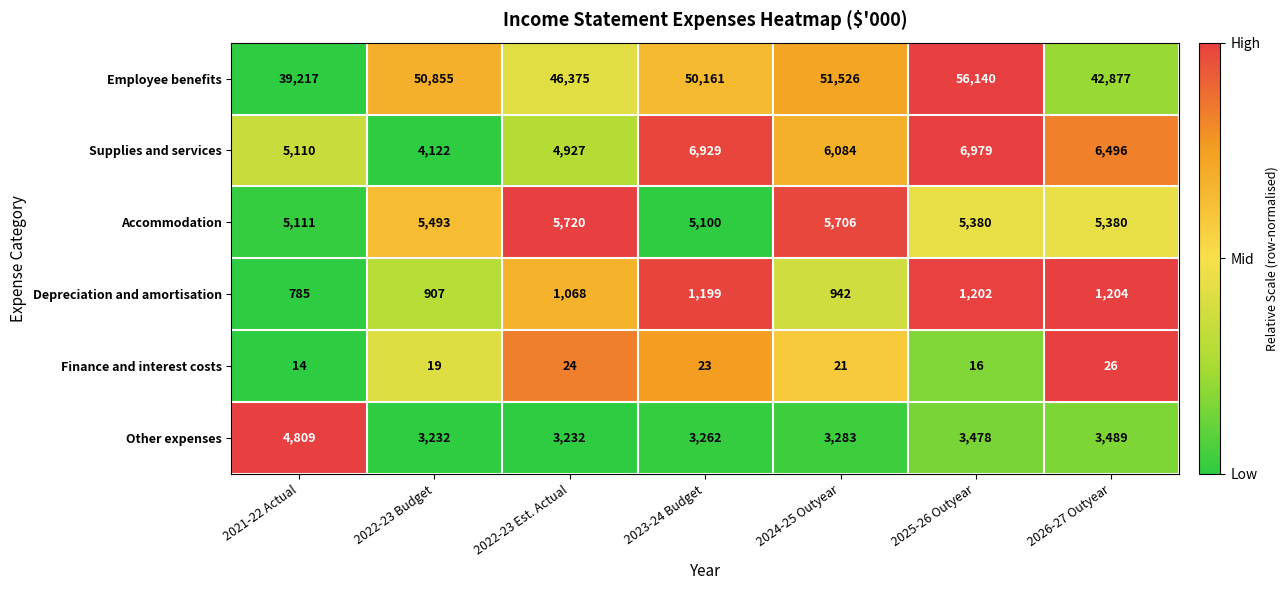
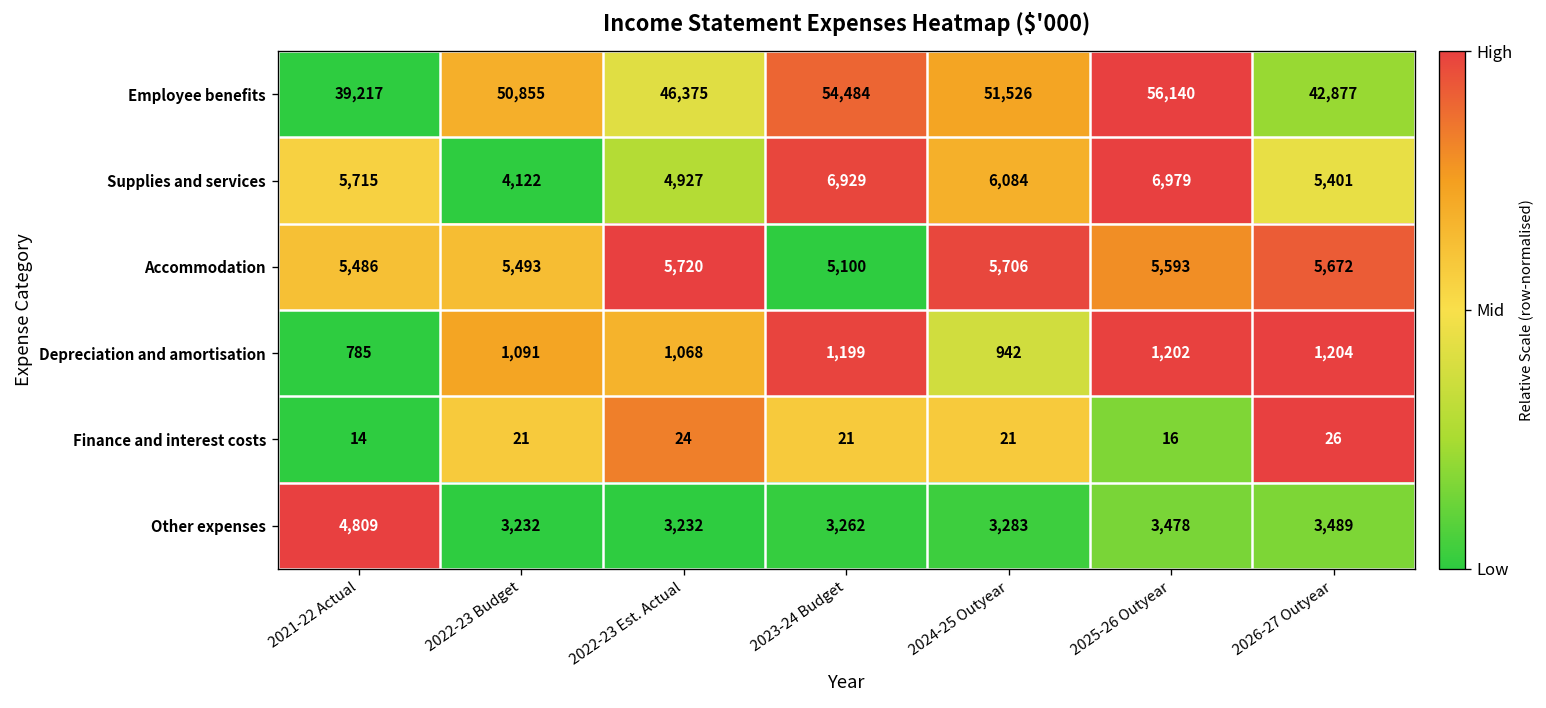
  {
    "Employee benefits": {
      "2021-22 Actual": "39,217",
      "2022-23 Budget": "50,855",
      "2022-23 Est. Actual": "46,375",
-     "2023-24 Budget": "50,161",
+     "2023-24 Budget": "54,484",
      "2024-25 Outyear": "51,526",
      "2025-26 Outyear": "56,140",
      "2026-27 Outyear": "42,877"
    },
    "Supplies and services": {
-     "2021-22 Actual": "5,110",
+     "2021-22 Actual": "5,715",
      "2022-23 Budget": "4,122",
      "2022-23 Est. Actual": "4,927",
      "2023-24 Budget": "6,929",
      "2024-25 Outyear": "6,084",
      "2025-26 Outyear": "6,979",
-     "2026-27 Outyear": "6,496"
+     "2026-27 Outyear": "5,401"
    },
    "Accommodation": {
-     "2021-22 Actual": "5,111",
+     "2021-22 Actual": "5,486",
      "2022-23 Budget": "5,493",
      "2022-23 Est. Actual": "5,720",
      "2023-24 Budget": "5,100",
      "2024-25 Outyear": "5,706",
-     "2025-26 Outyear": "5,380",
-     "2026-27 Outyear": "5,380"
+     "2025-26 Outyear": "5,593",
+     "2026-27 Outyear": "5,672"
    },
    "Depreciation and amortisation": {
      "2021-22 Actual": "785",
-     "2022-23 Budget": "907",
+     "2022-23 Budget": "1,091",
      "2022-23 Est. Actual": "1,068",
      "2023-24 Budget": "1,199",
      "2024-25 Outyear": "942",
      "2025-26 Outyear": "1,202",
      "2026-27 Outyear": "1,204"
    },
    "Finance and interest costs": {
      "2021-22 Actual": "14",
-     "2022-23 Budget": "19",
+     "2022-23 Budget": "21",
      "2022-23 Est. Actual": "24",
-     "2023-24 Budget": "23",
+     "2023-24 Budget": "21",
      "2024-25 Outyear": "21",
      "2025-26 Outyear": "16",
      "2026-27 Outyear": "26"
    },
    "Other expenses": {
      "2021-22 Actual": "4,809",
      "2022-23 Budget": "3,232",
      "2022-23 Est. Actual": "3,232",
      "2023-24 Budget": "3,262",
      "2024-25 Outyear": "3,283",
      "2025-26 Outyear": "3,478",
      "2026-27 Outyear": "3,489"
    }
  }
